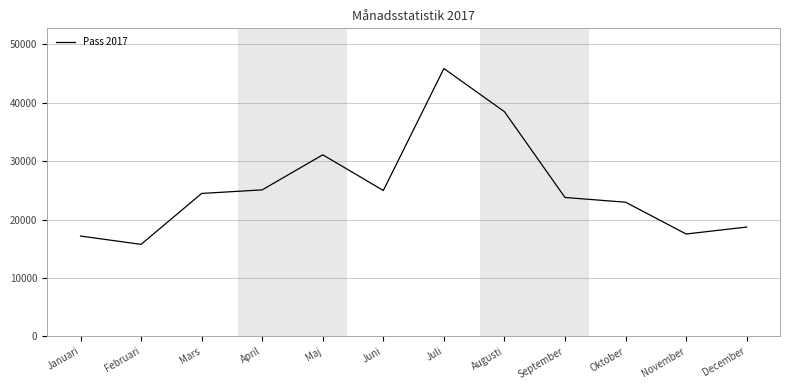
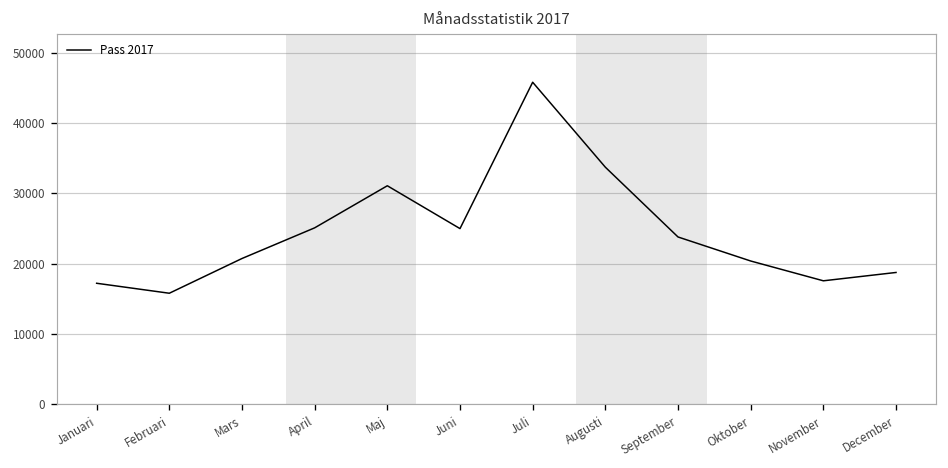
  {
    "Januari": 17000,
    "Februari": 16000,
-   "Mars": 24000,
+   "Mars": 21000,
    "April": 25000,
    "Maj": 31000,
    "Juni": 25000,
    "Juli": 46000,
-   "Augusti": 38000,
+   "Augusti": 34000,
    "September": 24000,
-   "Oktober": 23000,
+   "Oktober": 20000,
    "November": 18000,
    "December": 19000
  }
